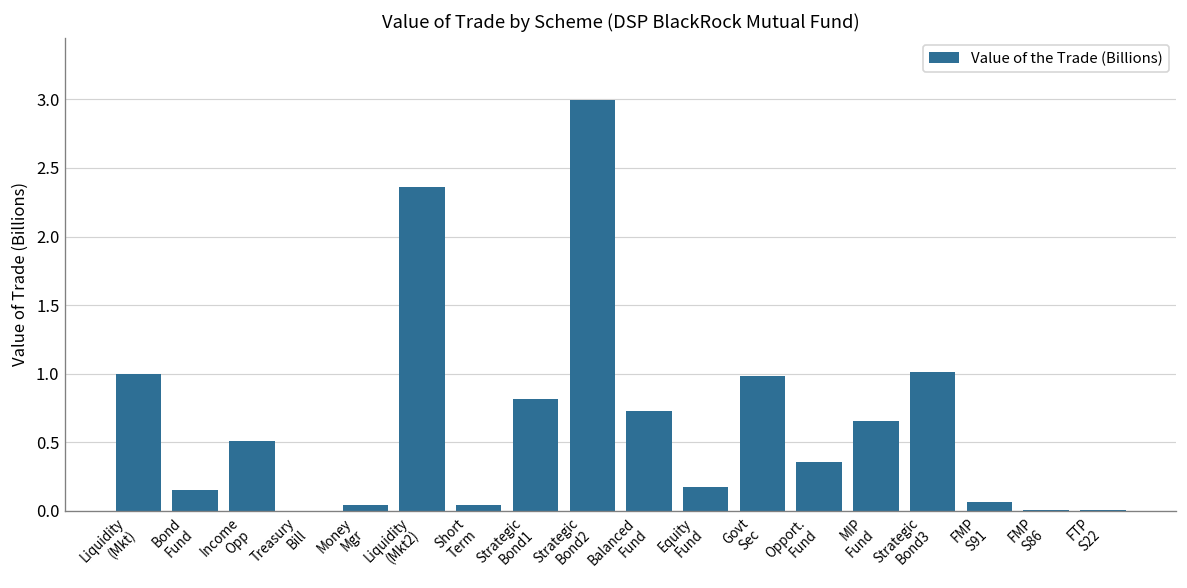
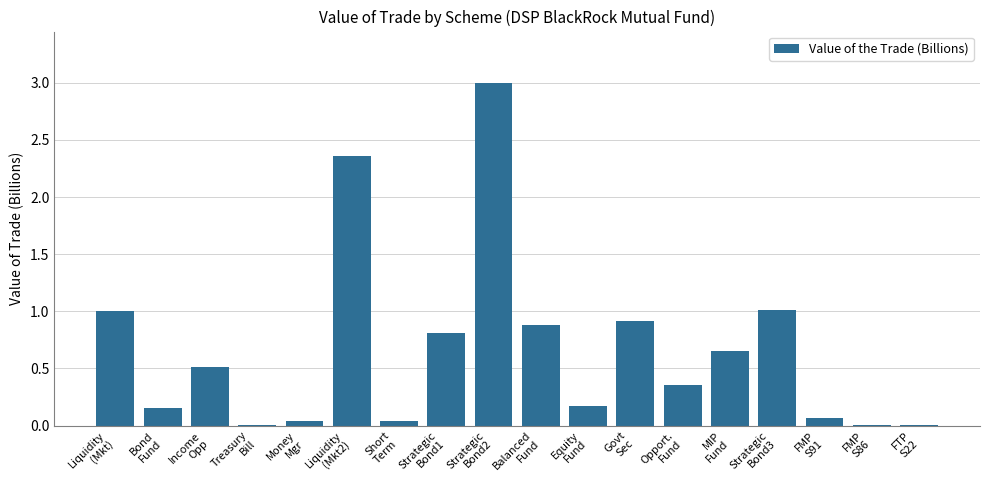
  {
    "Liquidity (Mkt)": 1.00,
    "Bond Fund": 0.15,
    "Income Opp": 0.51,
    "Money Mgr": 0.04,
    "Liquidity (Mkt2)": 2.36,
    "Short Term": 0.04,
    "Strategic Bond1": 0.81,
    "Strategic Bond2": 3.00,
-   "Balanced Fund": 0.73,
+   "Balanced Fund": 0.88,
    "Equity Fund": 0.17,
-   "Govt Sec": 0.98,
+   "Govt Sec": 0.91,
    "Opport. Fund": 0.35,
    "MIP Fund": 0.66,
    "Strategic Bond3": 1.01,
    "FMP S91": 0.06
  }
